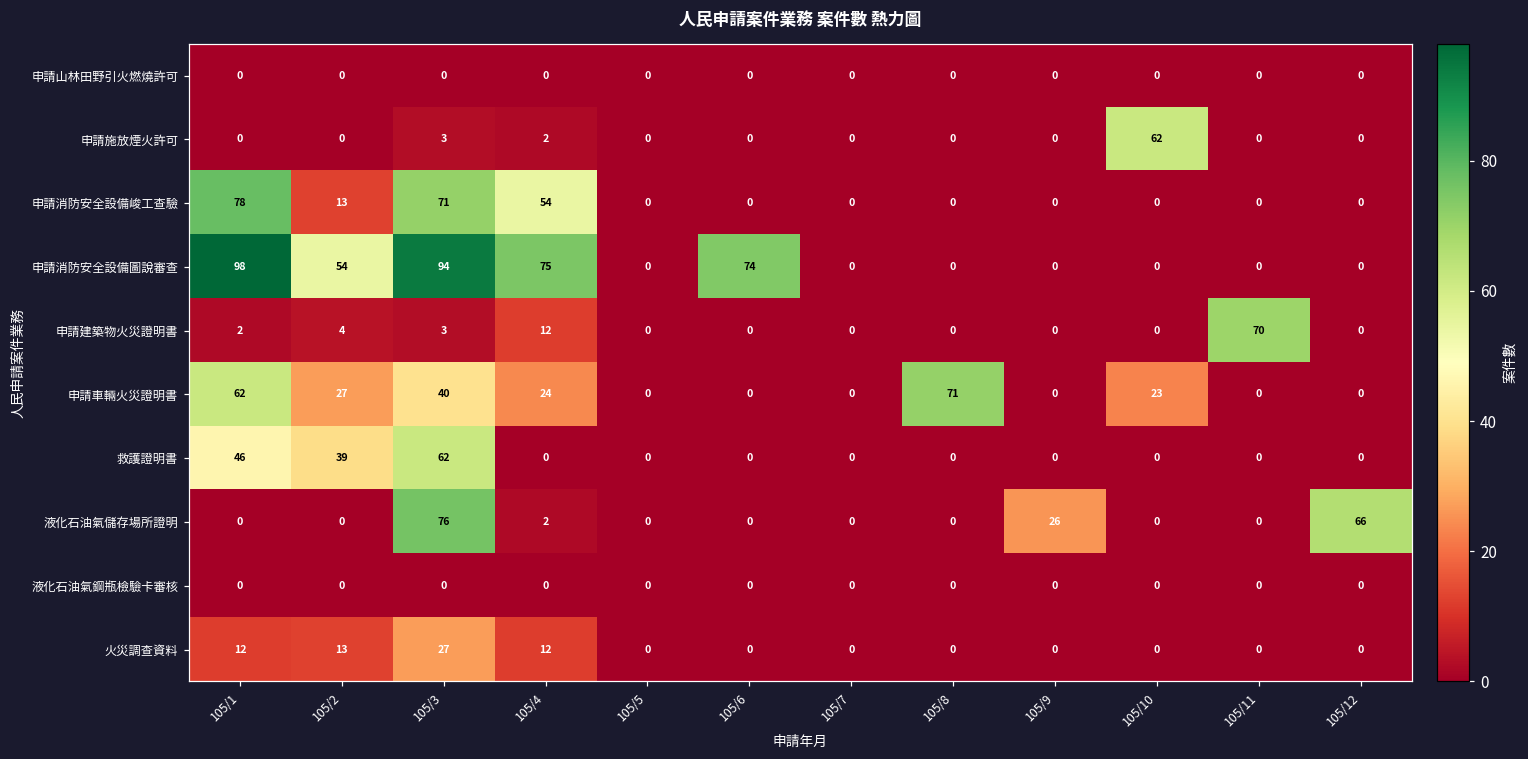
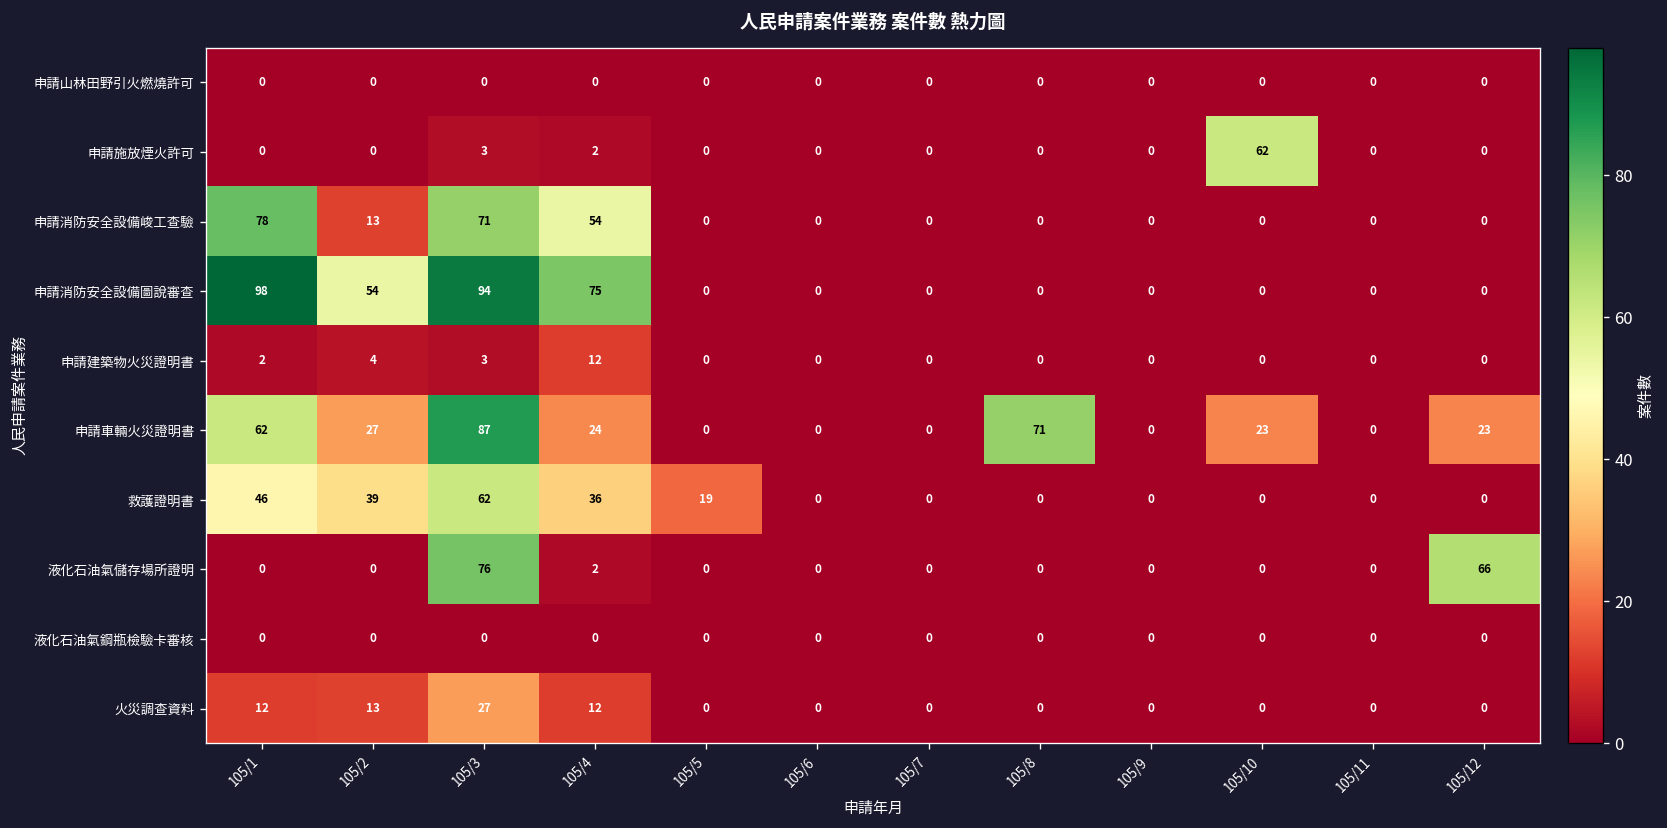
  {
    "申請山林田野引火燃燒許可": {
      "105/1": 0,
      "105/2": 0,
      "105/3": 0,
      "105/4": 0,
      "105/5": 0,
      "105/6": 0,
      "105/7": 0,
      "105/8": 0,
      "105/9": 0,
      "105/10": 0,
      "105/11": 0,
      "105/12": 0
    },
    "申請施放煙火許可": {
      "105/1": 0,
      "105/2": 0,
      "105/3": 3,
      "105/4": 2,
      "105/5": 0,
      "105/6": 0,
      "105/7": 0,
      "105/8": 0,
      "105/9": 0,
      "105/10": 62,
      "105/11": 0,
      "105/12": 0
    },
    "申請消防安全設備峻工查驗": {
      "105/1": 78,
      "105/2": 13,
      "105/3": 71,
      "105/4": 54,
      "105/5": 0,
      "105/6": 0,
      "105/7": 0,
      "105/8": 0,
      "105/9": 0,
      "105/10": 0,
      "105/11": 0,
      "105/12": 0
    },
    "申請消防安全設備圖說審查": {
      "105/1": 98,
      "105/2": 54,
      "105/3": 94,
      "105/4": 75,
      "105/5": 0,
-     "105/6": 74,
+     "105/6": 0,
      "105/7": 0,
      "105/8": 0,
      "105/9": 0,
      "105/10": 0,
      "105/11": 0,
      "105/12": 0
    },
    "申請建築物火災證明書": {
      "105/1": 2,
      "105/2": 4,
      "105/3": 3,
      "105/4": 12,
      "105/5": 0,
      "105/6": 0,
      "105/7": 0,
      "105/8": 0,
      "105/9": 0,
      "105/10": 0,
-     "105/11": 70,
+     "105/11": 0,
      "105/12": 0
    },
    "申請車輛火災證明書": {
      "105/1": 62,
      "105/2": 27,
-     "105/3": 40,
+     "105/3": 87,
      "105/4": 24,
      "105/5": 0,
      "105/6": 0,
      "105/7": 0,
      "105/8": 71,
      "105/9": 0,
      "105/10": 23,
      "105/11": 0,
-     "105/12": 0
+     "105/12": 23
    },
    "救護證明書": {
      "105/1": 46,
      "105/2": 39,
      "105/3": 62,
-     "105/4": 0,
-     "105/5": 0,
+     "105/4": 36,
+     "105/5": 19,
      "105/6": 0,
      "105/7": 0,
      "105/8": 0,
      "105/9": 0,
      "105/10": 0,
      "105/11": 0,
      "105/12": 0
    },
    "液化石油氣儲存場所證明": {
      "105/1": 0,
      "105/2": 0,
      "105/3": 76,
      "105/4": 2,
      "105/5": 0,
      "105/6": 0,
      "105/7": 0,
      "105/8": 0,
-     "105/9": 26,
+     "105/9": 0,
      "105/10": 0,
      "105/11": 0,
      "105/12": 66
    },
    "液化石油氣鋼瓶檢驗卡審核": {
      "105/1": 0,
      "105/2": 0,
      "105/3": 0,
      "105/4": 0,
      "105/5": 0,
      "105/6": 0,
      "105/7": 0,
      "105/8": 0,
      "105/9": 0,
      "105/10": 0,
      "105/11": 0,
      "105/12": 0
    },
    "火災調查資料": {
      "105/1": 12,
      "105/2": 13,
      "105/3": 27,
      "105/4": 12,
      "105/5": 0,
      "105/6": 0,
      "105/7": 0,
      "105/8": 0,
      "105/9": 0,
      "105/10": 0,
      "105/11": 0,
      "105/12": 0
    }
  }
